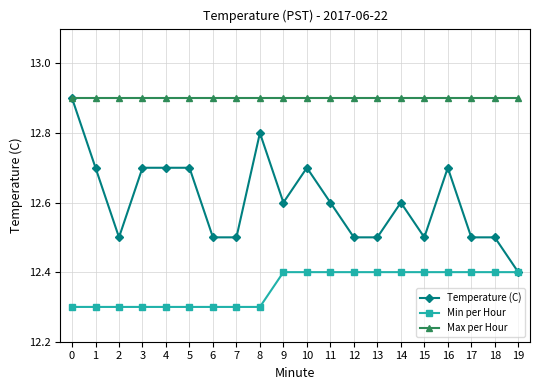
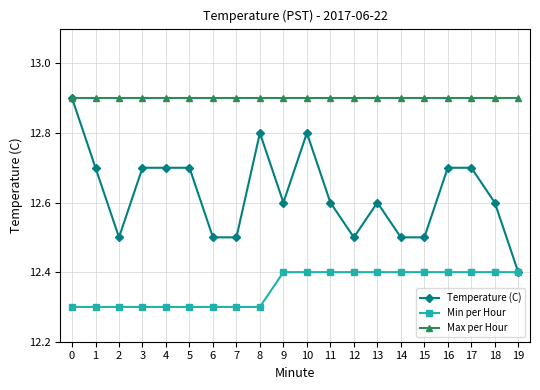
  {
    "Temperature (C)": {
      "1": 12.7,
      "2": 12.5,
      "3": 12.7,
      "4": 12.7,
      "5": 12.7,
      "6": 12.5,
      "7": 12.5,
      "8": 12.8,
      "9": 12.6,
-     "10": 12.7,
+     "10": 12.8,
      "11": 12.6,
      "12": 12.5,
-     "13": 12.5,
-     "14": 12.6,
+     "13": 12.6,
+     "14": 12.5,
      "15": 12.5,
      "16": 12.7,
-     "17": 12.5,
-     "18": 12.5
+     "17": 12.7,
+     "18": 12.6
    },
    "Min per Hour": {
      "0": 12.3,
      "1": 12.3,
      "2": 12.3,
      "3": 12.3,
      "4": 12.3,
      "5": 12.3,
      "6": 12.3,
      "7": 12.3,
      "8": 12.3,
      "9": 12.4,
      "10": 12.4,
      "11": 12.4,
      "12": 12.4,
      "13": 12.4,
      "14": 12.4,
      "15": 12.4,
      "16": 12.4,
      "17": 12.4,
      "18": 12.4
    },
    "Max per Hour": {
      "1": 12.9,
      "2": 12.9,
      "3": 12.9,
      "4": 12.9,
      "5": 12.9,
      "6": 12.9,
      "7": 12.9,
      "8": 12.9,
      "9": 12.9,
      "10": 12.9,
      "11": 12.9,
      "12": 12.9,
      "13": 12.9,
      "14": 12.9,
      "15": 12.9,
      "16": 12.9,
      "17": 12.9,
      "18": 12.9,
      "19": 12.9
    }
  }
